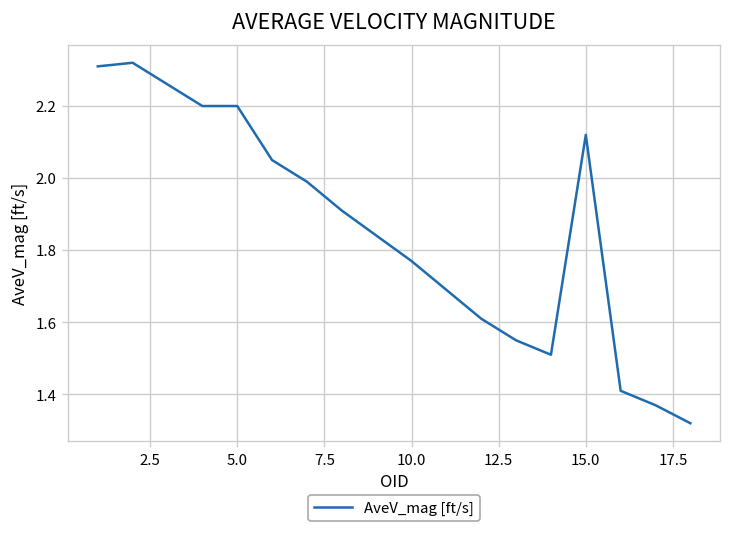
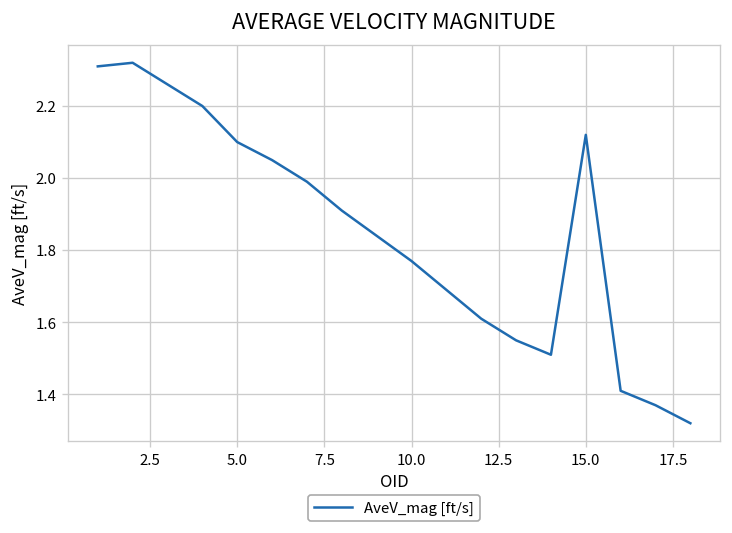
  {
-   "5.0": 2.2,
+   "5.0": 2.1,
    "10.0": 1.77,
    "15.0": 2.12
  }
